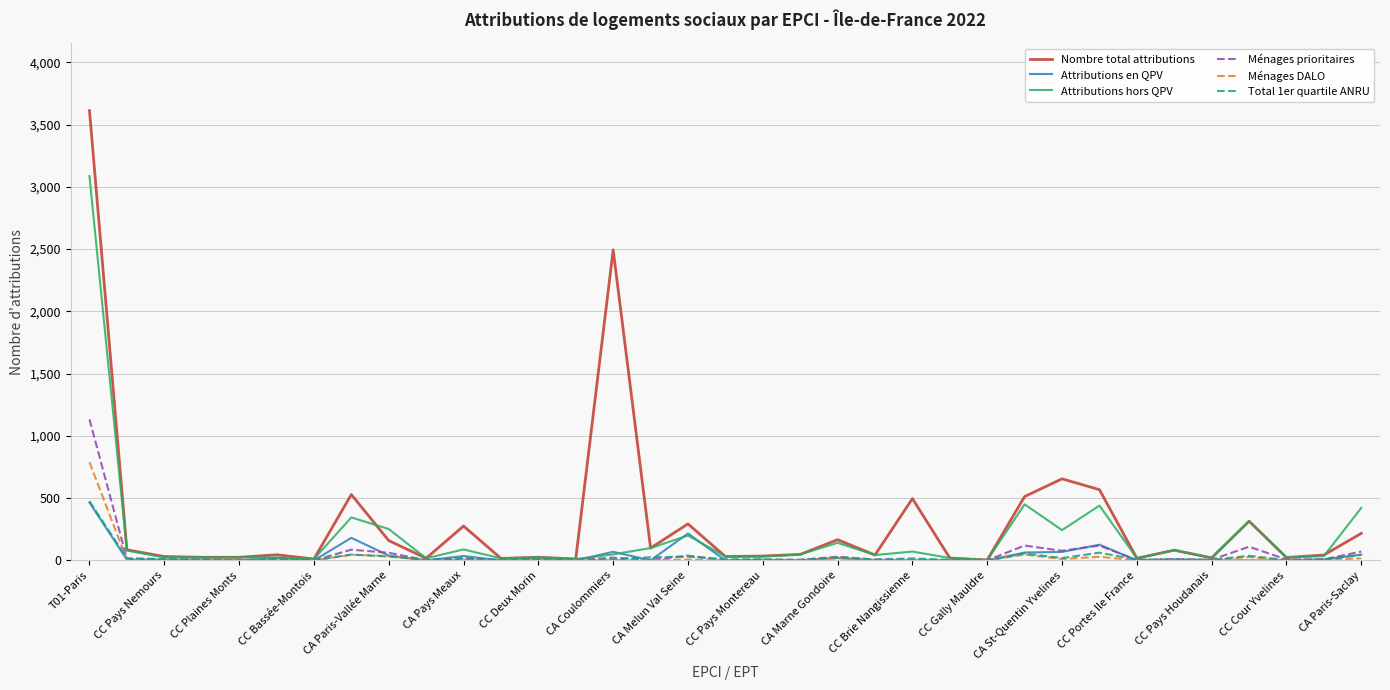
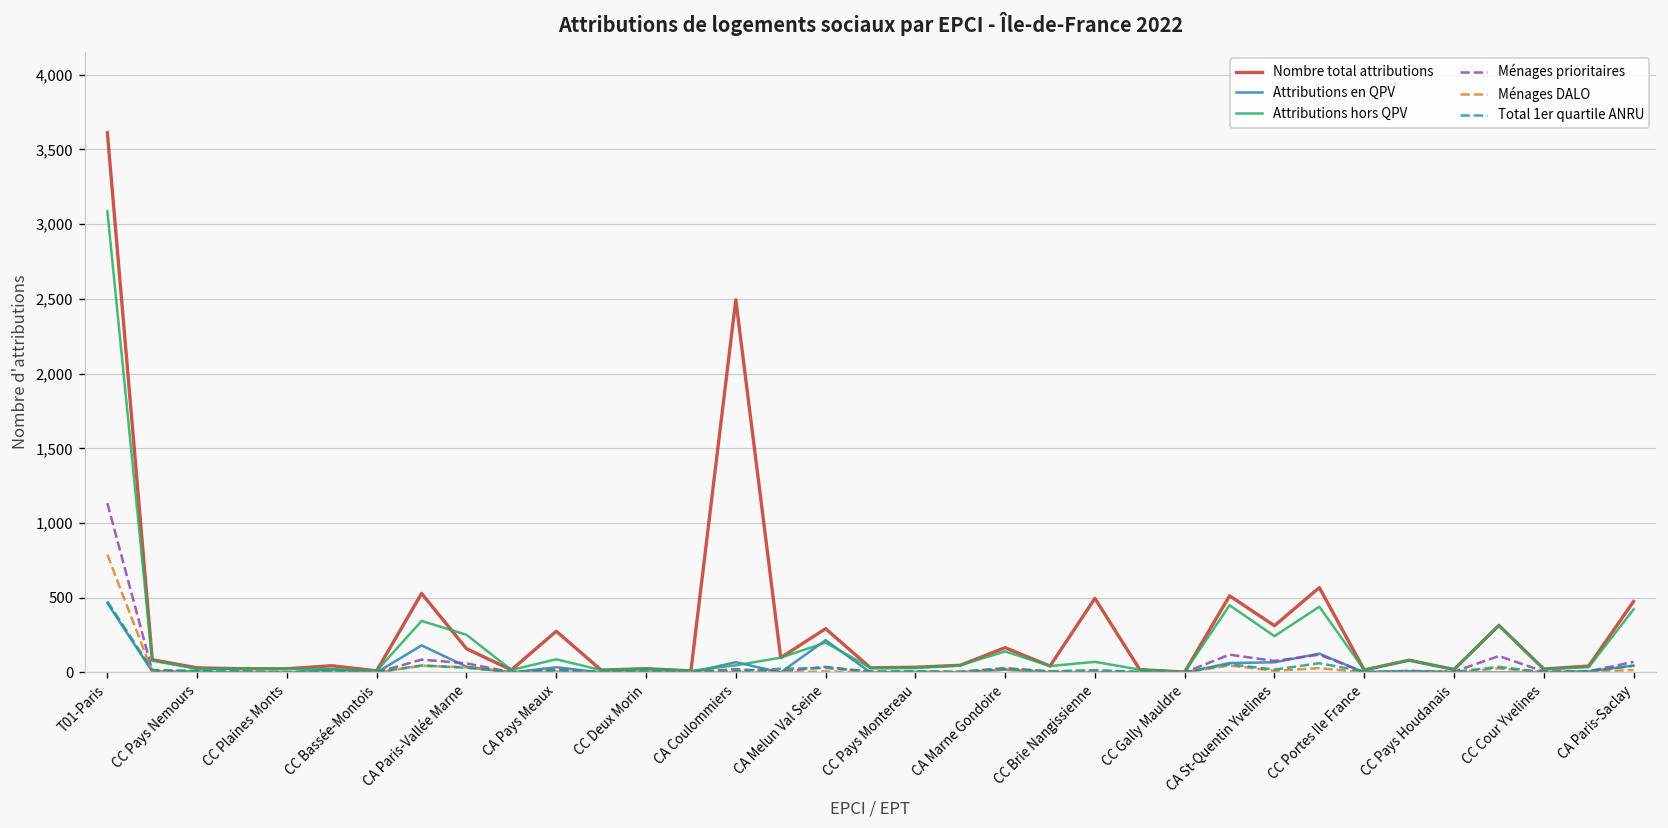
  {
    "Nombre total attributions": {
      "T01-Paris": "3,610",
      "CA Paris-Vallée Marne": "160",
      "CA Pays Meaux": "280",
      "CA Coulommiers": "2,490",
      "CA Melun Val Seine": "290",
      "CA Marne Gondoire": "170",
      "CC Brie Nangissienne": "500",
-     "CA St-Quentin Yvelines": "660",
-     "CA Paris-Saclay": "220"
+     "CA St-Quentin Yvelines": "310",
+     "CA Paris-Saclay": "480"
    },
    "Attributions en QPV": {
      "CA Coulommiers": "70"
    },
    "Ménages prioritaires": {
      "T01-Paris": "1,130",
      "CA Paris-Vallée Marne": "60",
      "CA Paris-Saclay": "70"
    },
    "Ménages DALO": {
      "T01-Paris": "790",
      "CA Melun Val Seine": "10",
      "CA Paris-Saclay": "20"
    }
  }
